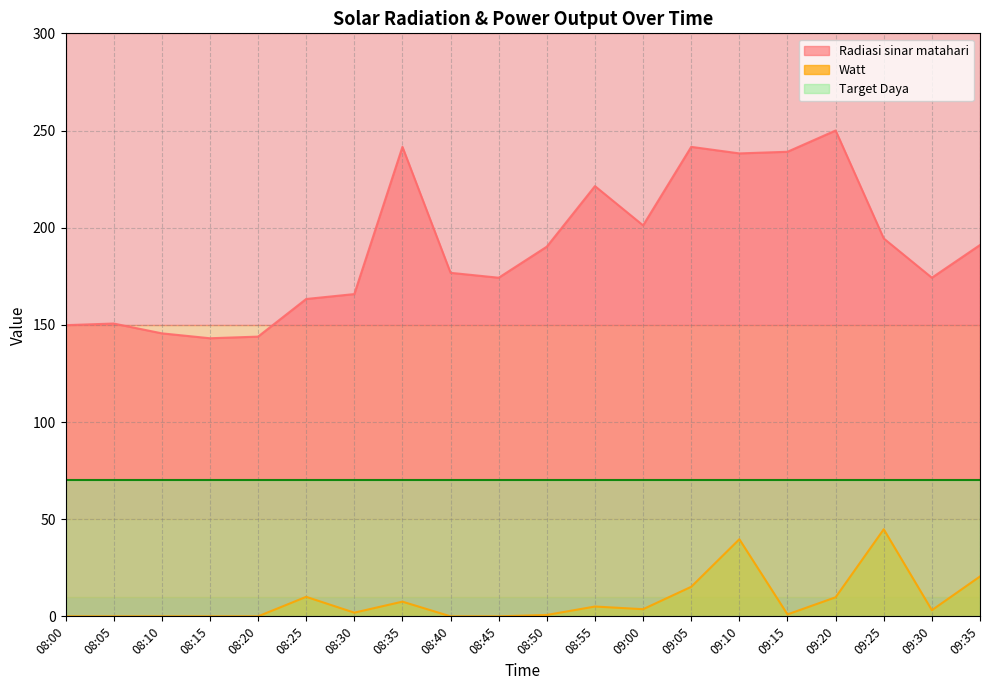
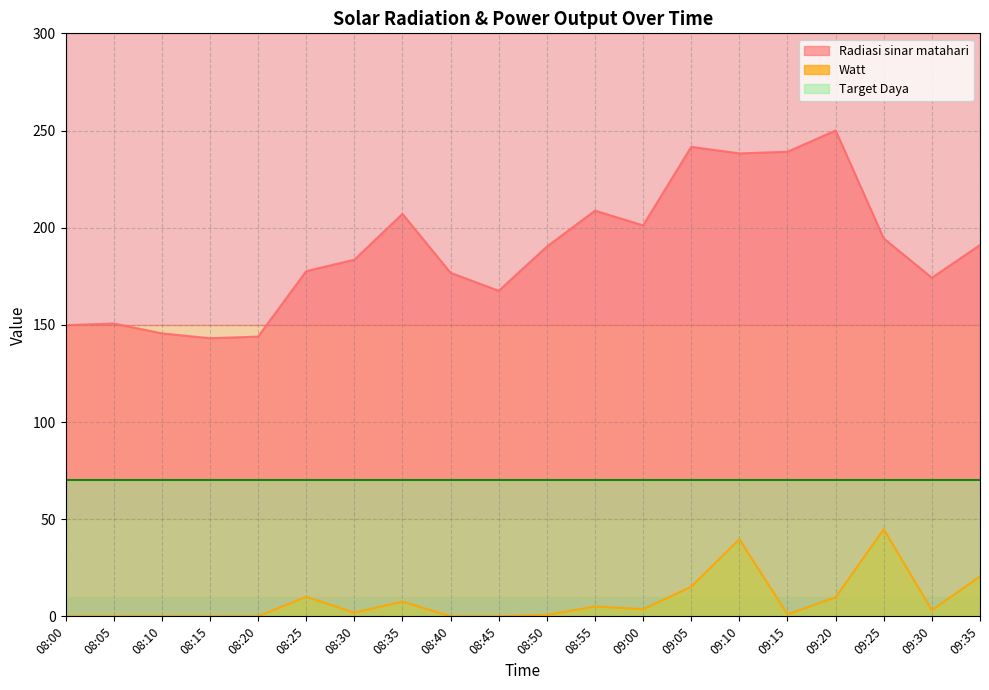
  {
    "Radiasi sinar matahari": {
      "08:00": 150,
      "08:05": 151,
      "08:10": 146,
      "08:15": 143,
      "08:20": 144,
-     "08:25": 163,
-     "08:30": 166,
-     "08:35": 242,
+     "08:25": 178,
+     "08:30": 184,
+     "08:35": 207,
      "08:40": 177,
-     "08:45": 174,
+     "08:45": 168,
      "08:50": 190,
-     "08:55": 221,
+     "08:55": 209,
      "09:00": 201,
      "09:05": 242,
      "09:10": 238,
      "09:15": 239,
      "09:20": 250,
      "09:25": 194,
      "09:30": 174,
      "09:35": 191
    },
    "Watt": {
      "08:00": 0,
      "08:05": 0,
      "08:10": 0,
      "08:15": 0,
      "08:20": 0,
      "08:25": 10,
      "08:30": 2,
      "08:35": 8,
      "08:40": 0,
      "08:45": 0,
      "08:50": 1,
      "08:55": 5,
      "09:00": 4,
      "09:05": 15,
      "09:10": 40,
      "09:15": 1,
      "09:20": 10,
      "09:25": 45,
      "09:30": 3,
      "09:35": 21
    },
    "Target Daya": {
      "08:00": 70,
      "08:05": 70,
      "08:10": 70,
      "08:15": 70,
      "08:20": 70,
      "08:25": 70,
      "08:30": 70,
      "08:35": 70,
      "08:40": 70,
      "08:45": 70,
      "08:50": 70,
      "08:55": 70,
      "09:00": 70,
      "09:05": 70,
      "09:10": 70,
      "09:15": 70,
      "09:20": 70,
      "09:25": 70,
      "09:30": 70,
      "09:35": 70
    }
  }
